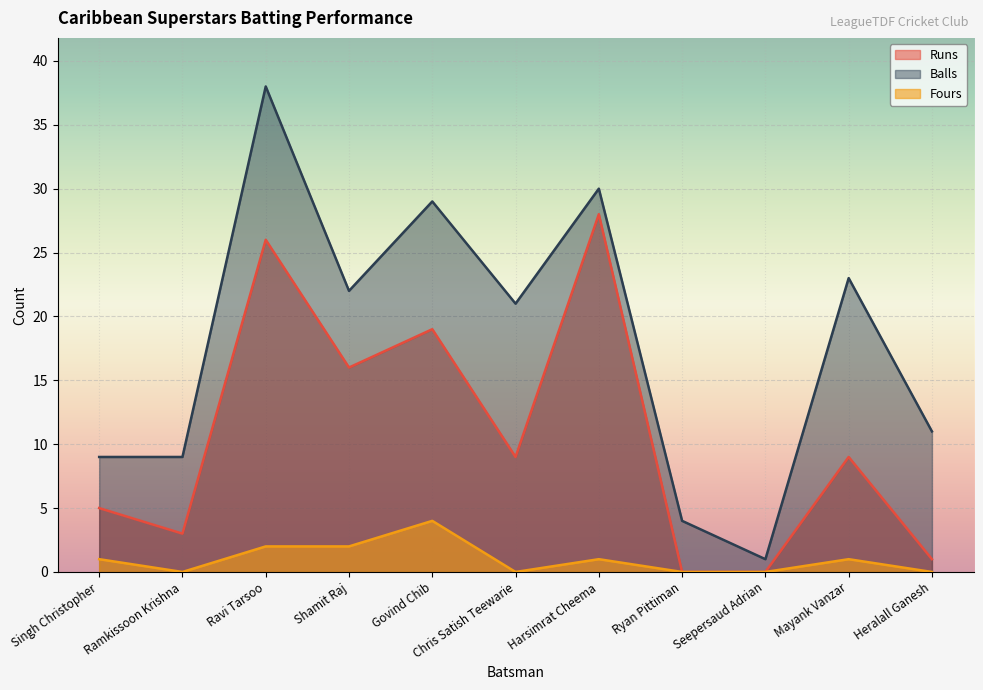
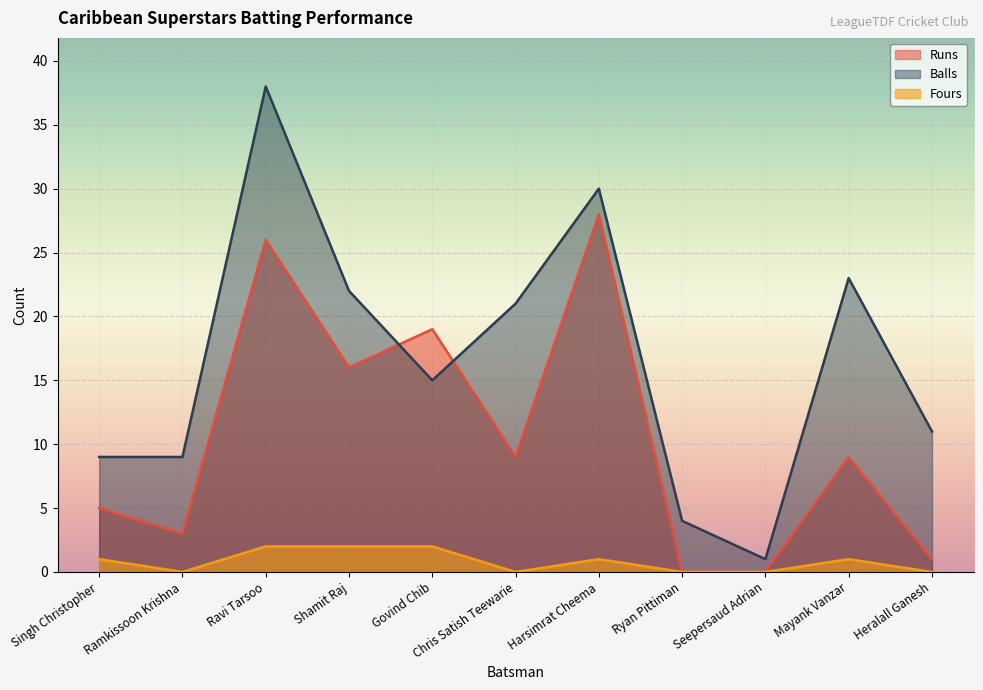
  {
    "Runs": {
      "Singh Christopher": 5,
      "Ramkissoon Krishna": 3,
      "Ravi Tarsoo": 26,
      "Shamit Raj": 16,
      "Govind Chib": 19,
      "Chris Satish Teewarie": 9,
      "Harsimrat Cheema": 28,
      "Mayank Vanzar": 9,
      "Heralall Ganesh": 1
    },
    "Balls": {
      "Singh Christopher": 9,
      "Ramkissoon Krishna": 9,
      "Ravi Tarsoo": 38,
      "Shamit Raj": 22,
-     "Govind Chib": 29,
+     "Govind Chib": 15,
      "Chris Satish Teewarie": 21,
      "Harsimrat Cheema": 30,
      "Ryan Pittiman": 4,
      "Seepersaud Adrian": 1,
      "Mayank Vanzar": 23,
      "Heralall Ganesh": 11
    },
    "Fours": {
      "Singh Christopher": 1,
      "Ramkissoon Krishna": 0,
      "Ravi Tarsoo": 2,
      "Shamit Raj": 2,
-     "Govind Chib": 4,
+     "Govind Chib": 2,
      "Chris Satish Teewarie": 0,
      "Harsimrat Cheema": 1,
      "Mayank Vanzar": 1,
      "Heralall Ganesh": 0
    }
  }
